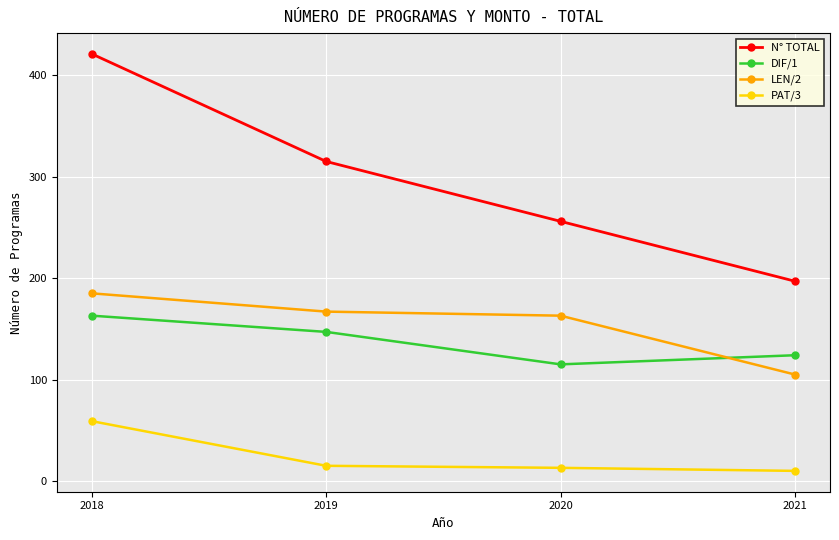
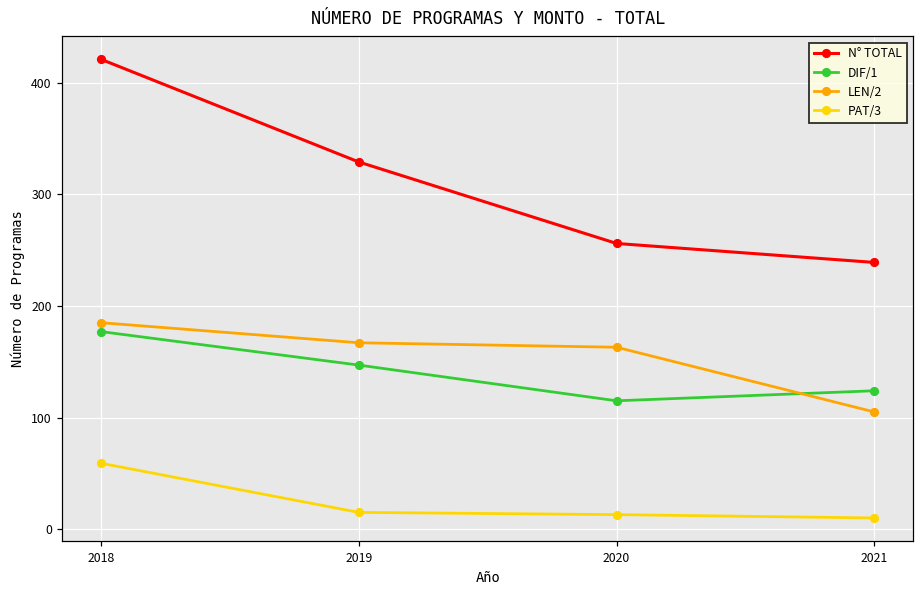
  {
    "N° TOTAL": {
      "2018": 421,
-     "2019": 315,
+     "2019": 329,
      "2020": 256,
-     "2021": 197
+     "2021": 239
    },
    "DIF/1": {
-     "2018": 163,
+     "2018": 177,
      "2019": 147,
      "2020": 115,
      "2021": 124
    }
  }
